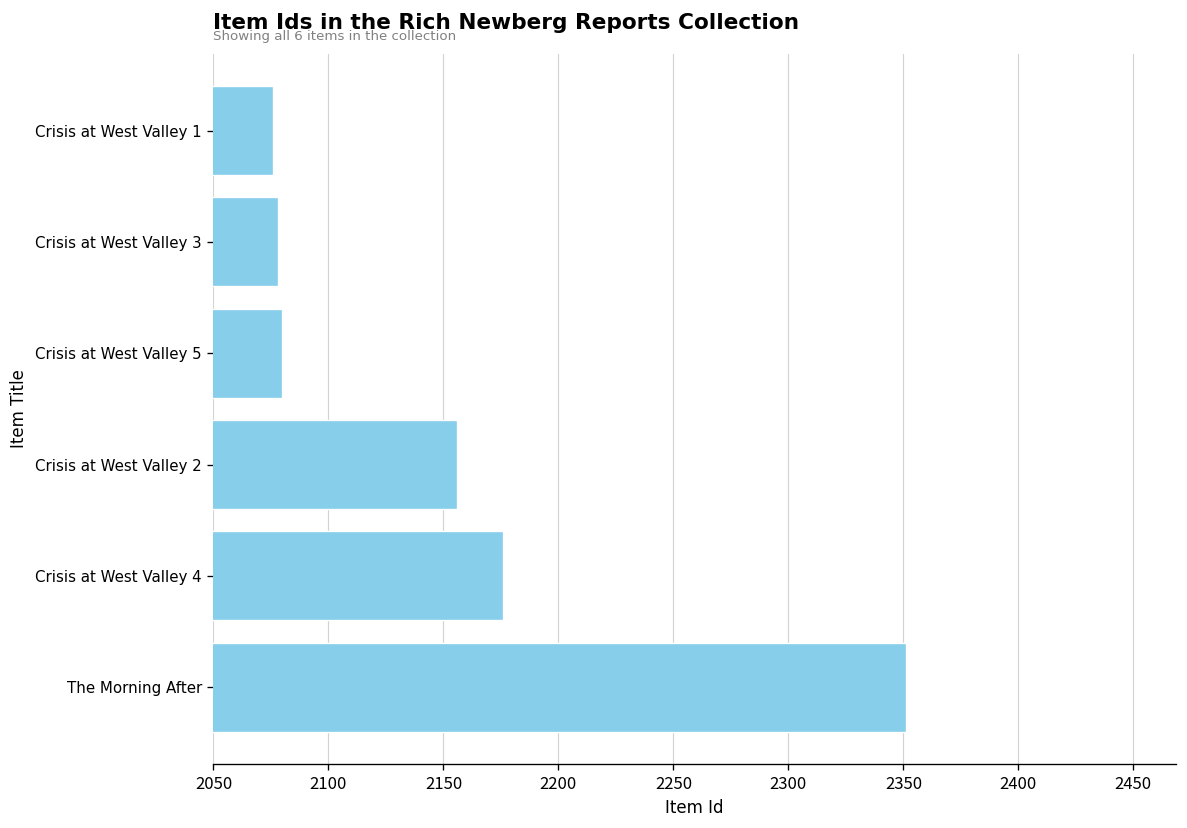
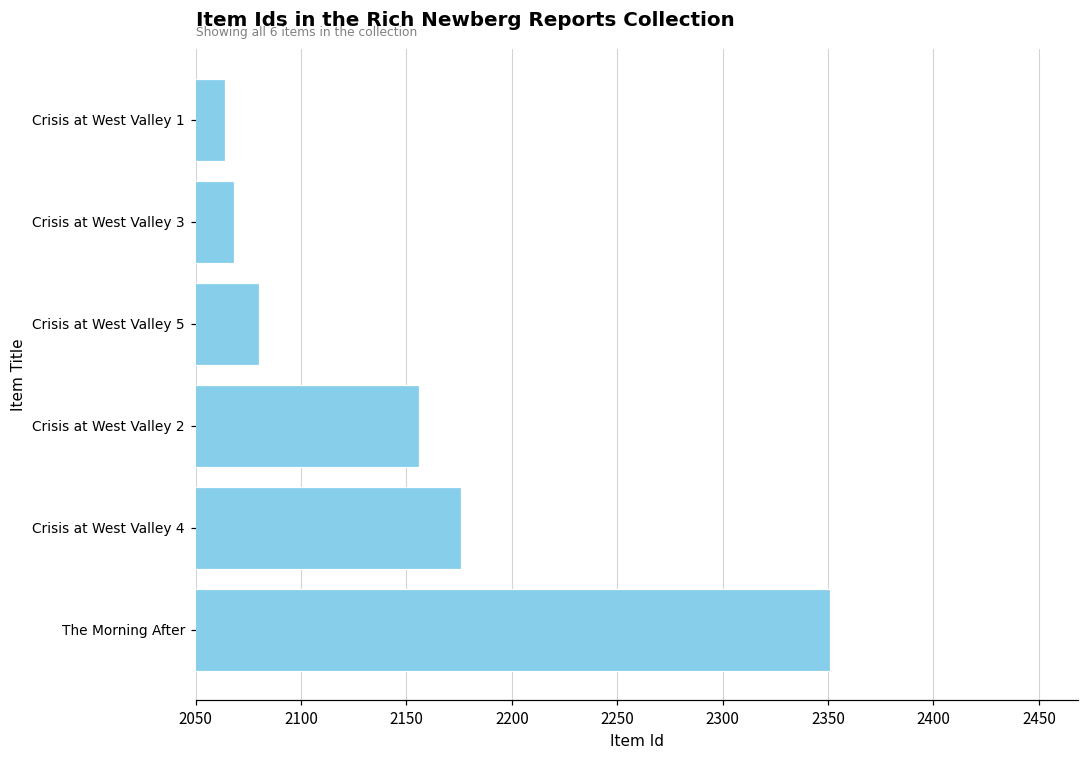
  {
-   "Crisis at West Valley 1": 2076,
-   "Crisis at West Valley 3": 2078,
+   "Crisis at West Valley 1": 2064,
+   "Crisis at West Valley 3": 2068,
    "Crisis at West Valley 5": 2080,
    "Crisis at West Valley 2": 2156,
    "Crisis at West Valley 4": 2176,
    "The Morning After": 2351
  }
